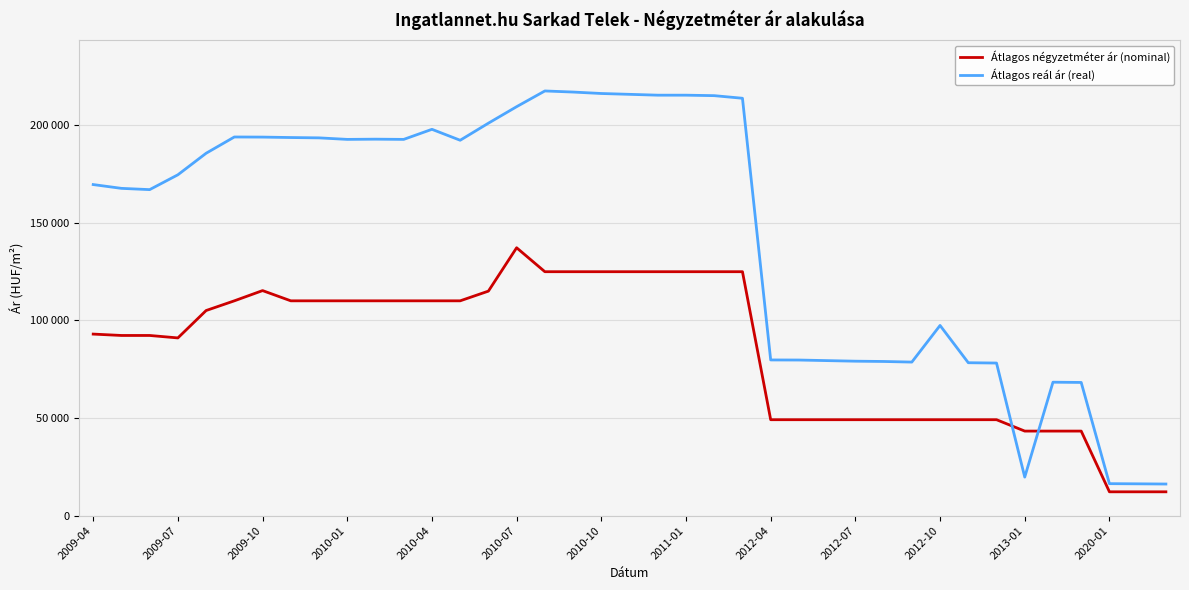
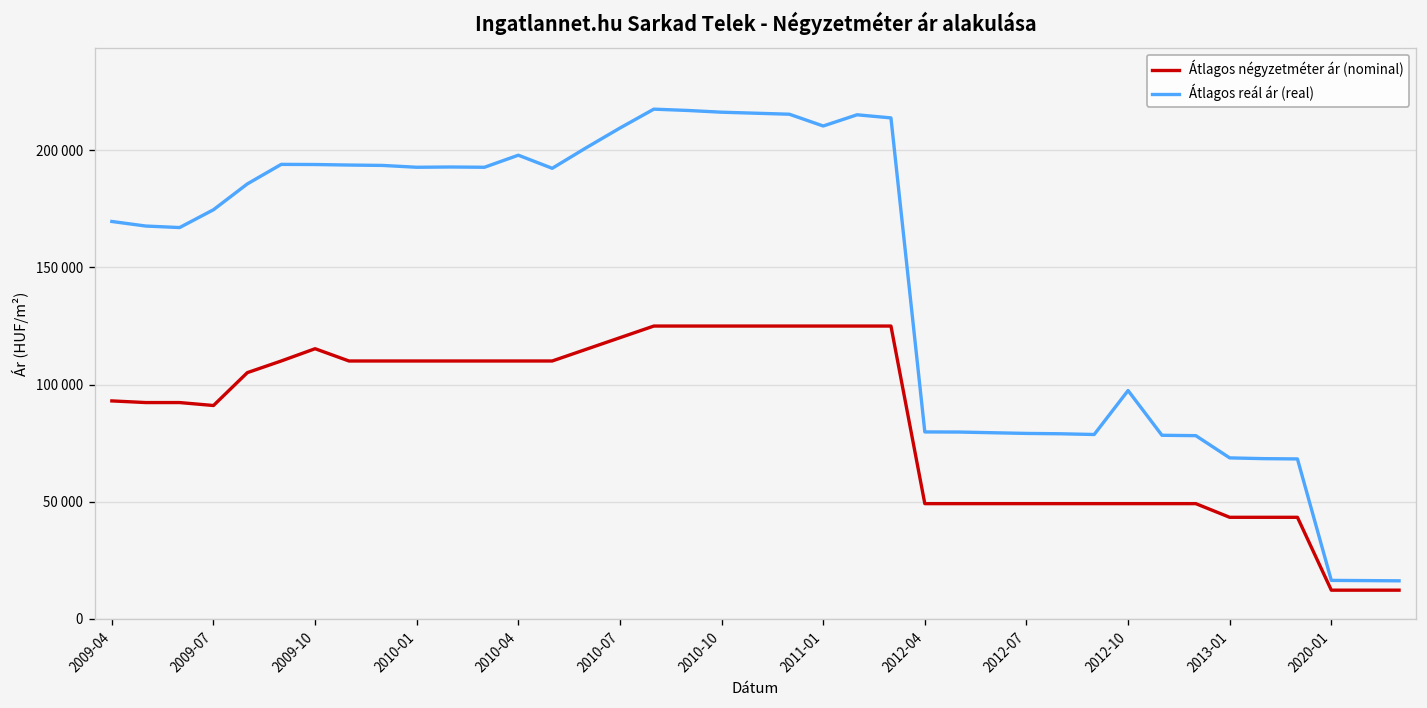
  {
    "Átlagos négyzetméter ár (nominal)": {
      "2009-04": 93000,
      "2009-07": 91000,
      "2009-10": 115000,
      "2010-01": 110000,
      "2010-04": 110000,
-     "2010-07": 137000,
+     "2010-07": 120000,
      "2010-10": 125000,
      "2011-01": 125000,
      "2012-04": 49000,
      "2012-07": 49000,
      "2012-10": 49000,
      "2013-01": 43000,
      "2020-01": 12000
    },
    "Átlagos reál ár (real)": {
      "2009-04": 170000,
      "2009-07": 175000,
      "2009-10": 194000,
      "2010-01": 193000,
      "2010-04": 198000,
      "2010-07": 210000,
      "2010-10": 216000,
-     "2011-01": 215000,
+     "2011-01": 210000,
      "2012-04": 80000,
      "2012-07": 79000,
      "2012-10": 97000,
-     "2013-01": 20000,
+     "2013-01": 69000,
      "2020-01": 16000
    }
  }
